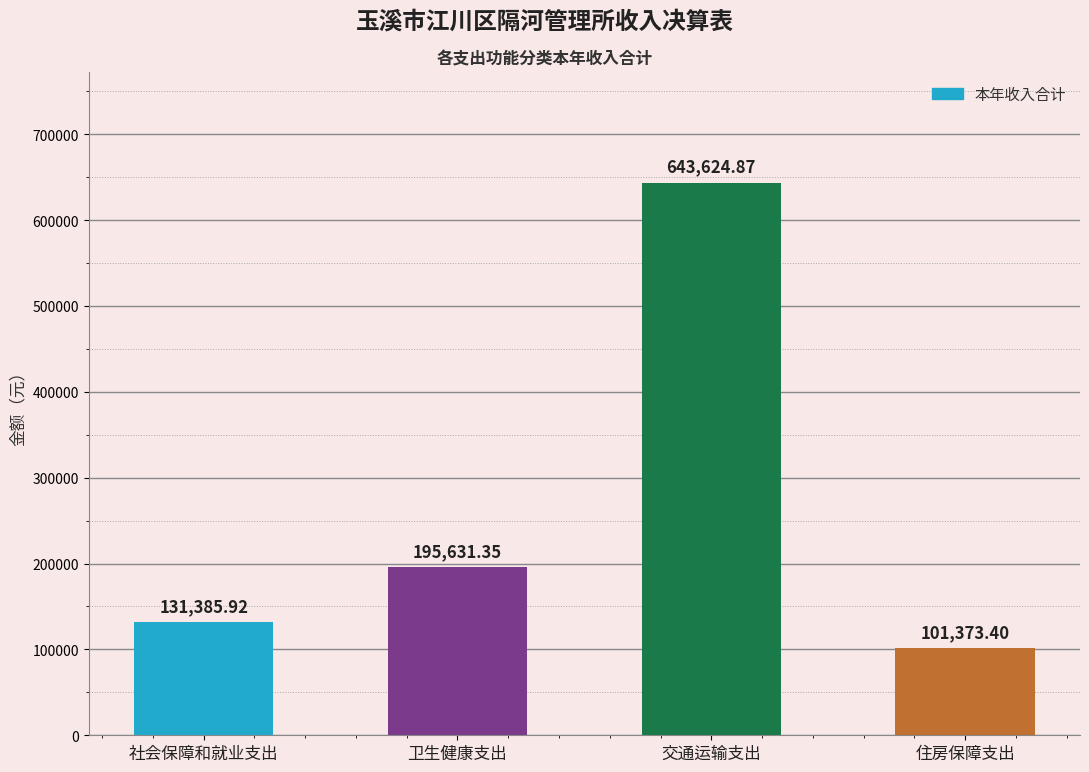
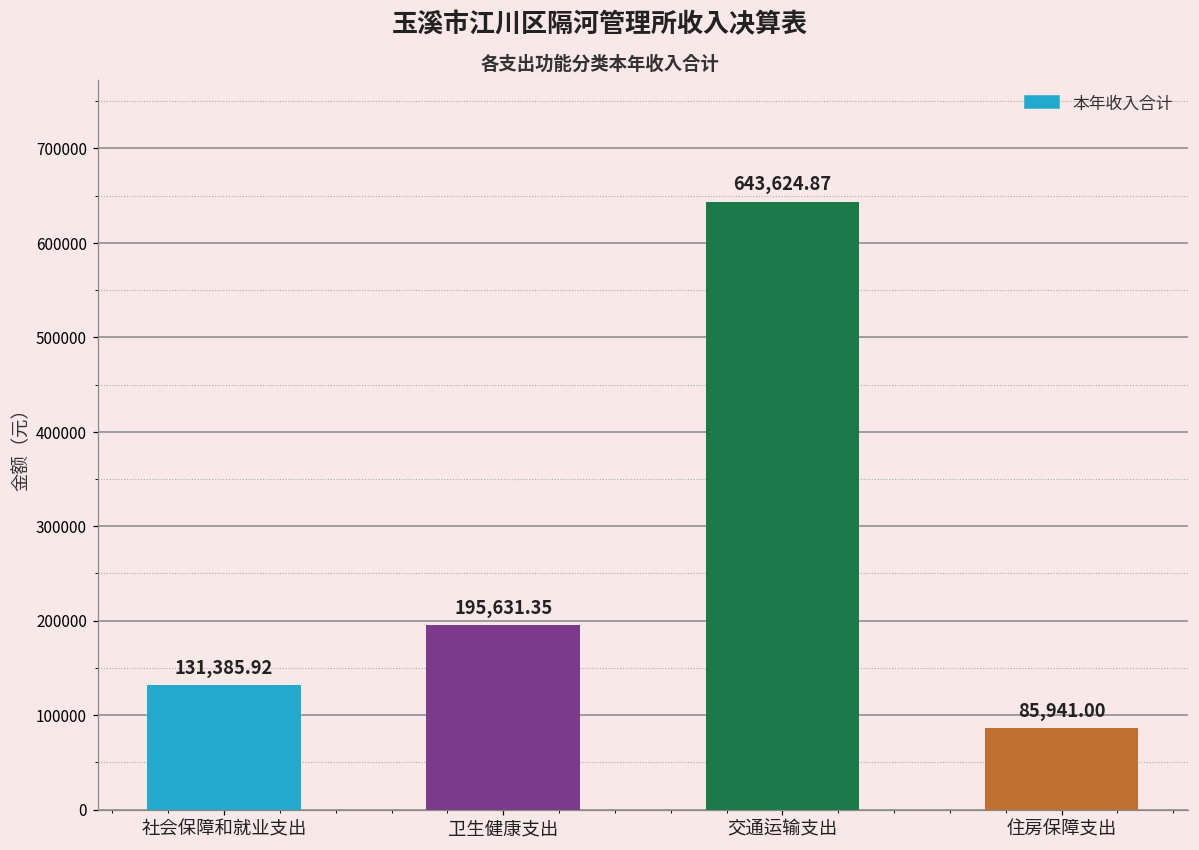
  {
    "社会保障和就业支出": "131,385.92",
    "卫生健康支出": "195,631.35",
    "交通运输支出": "643,624.87",
-   "住房保障支出": "101,373.40"
+   "住房保障支出": "85,941.00"
  }
